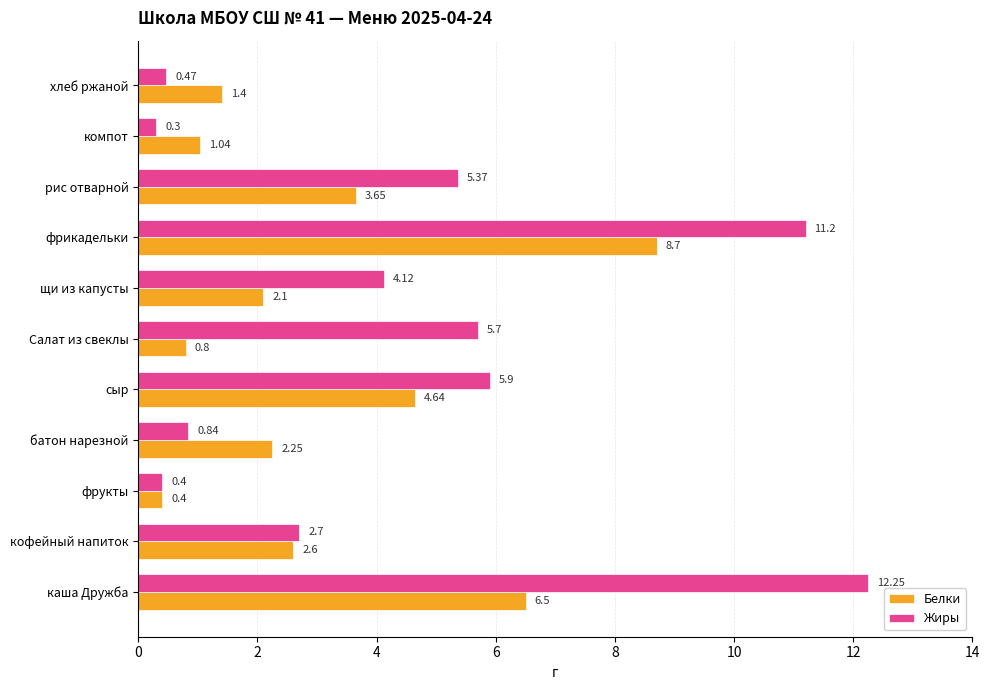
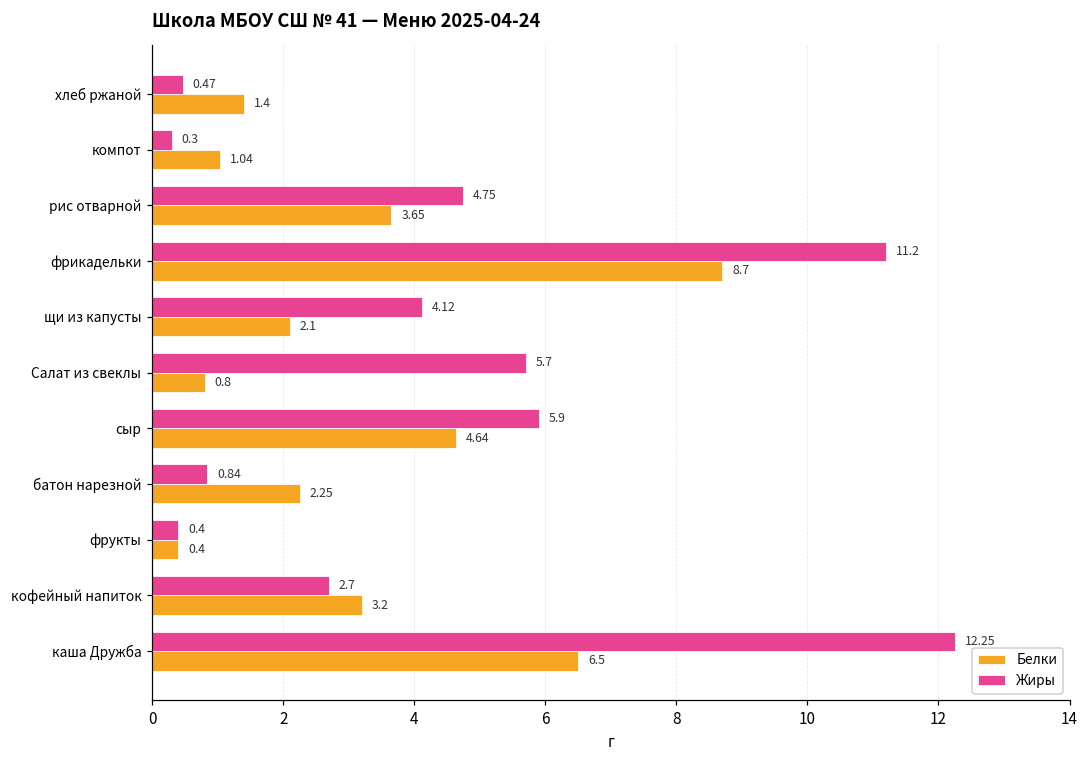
  {
    "Белки": {
      "хлеб ржаной": 1.4,
      "компот": 1.04,
      "рис отварной": 3.65,
      "фрикадельки": 8.7,
      "щи из капусты": 2.1,
      "Салат из свеклы": 0.8,
      "сыр": 4.64,
      "батон нарезной": 2.25,
      "фрукты": 0.4,
-     "кофейный напиток": 2.6,
+     "кофейный напиток": 3.2,
      "каша Дружба": 6.5
    },
    "Жиры": {
      "хлеб ржаной": 0.47,
      "компот": 0.3,
-     "рис отварной": 5.37,
+     "рис отварной": 4.75,
      "фрикадельки": 11.2,
      "щи из капусты": 4.12,
      "Салат из свеклы": 5.7,
      "сыр": 5.9,
      "батон нарезной": 0.84,
      "фрукты": 0.4,
      "кофейный напиток": 2.7,
      "каша Дружба": 12.25
    }
  }
